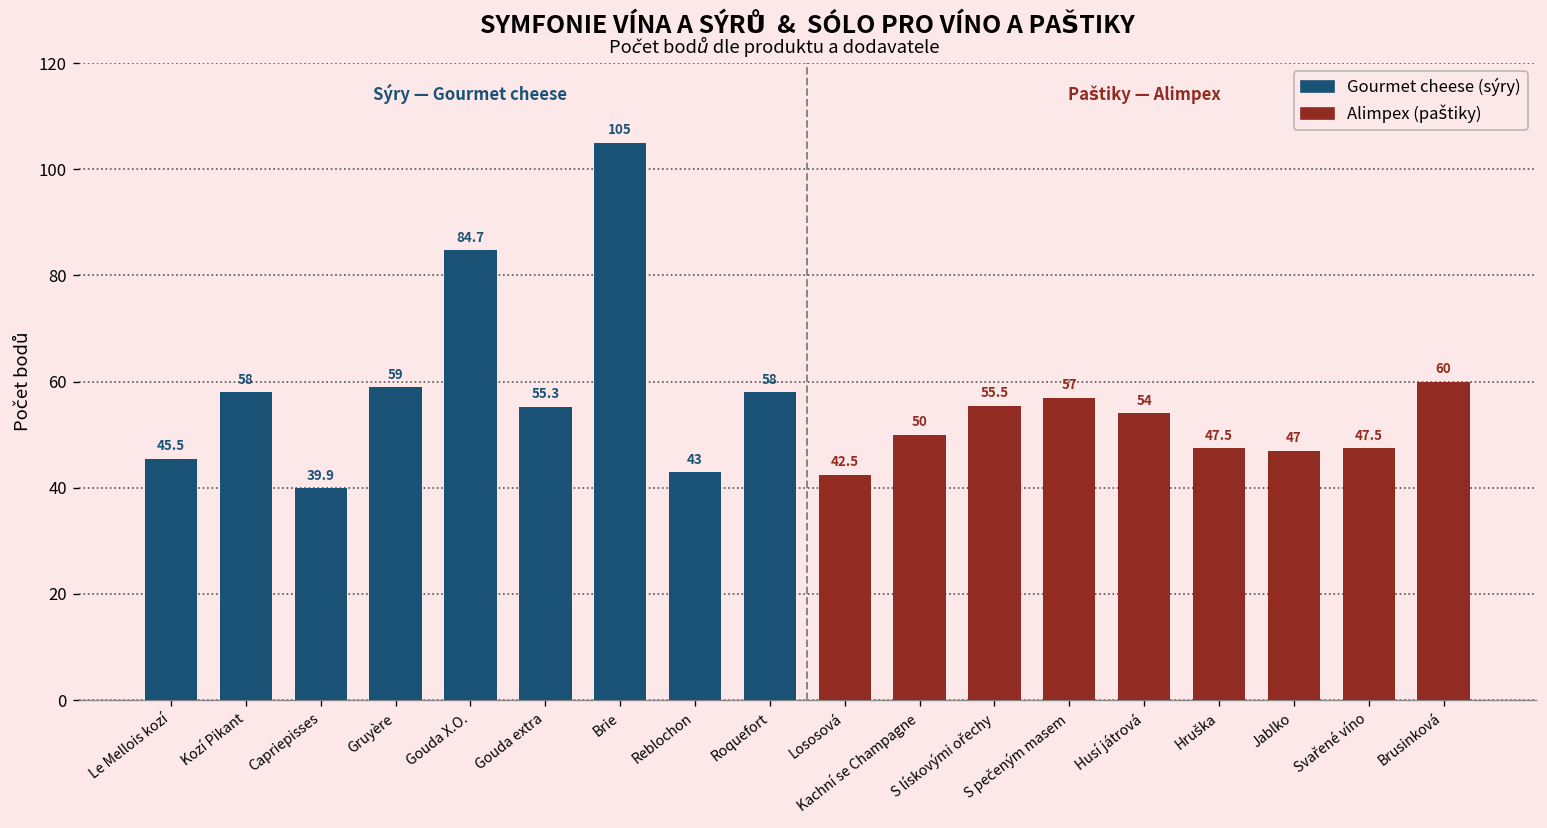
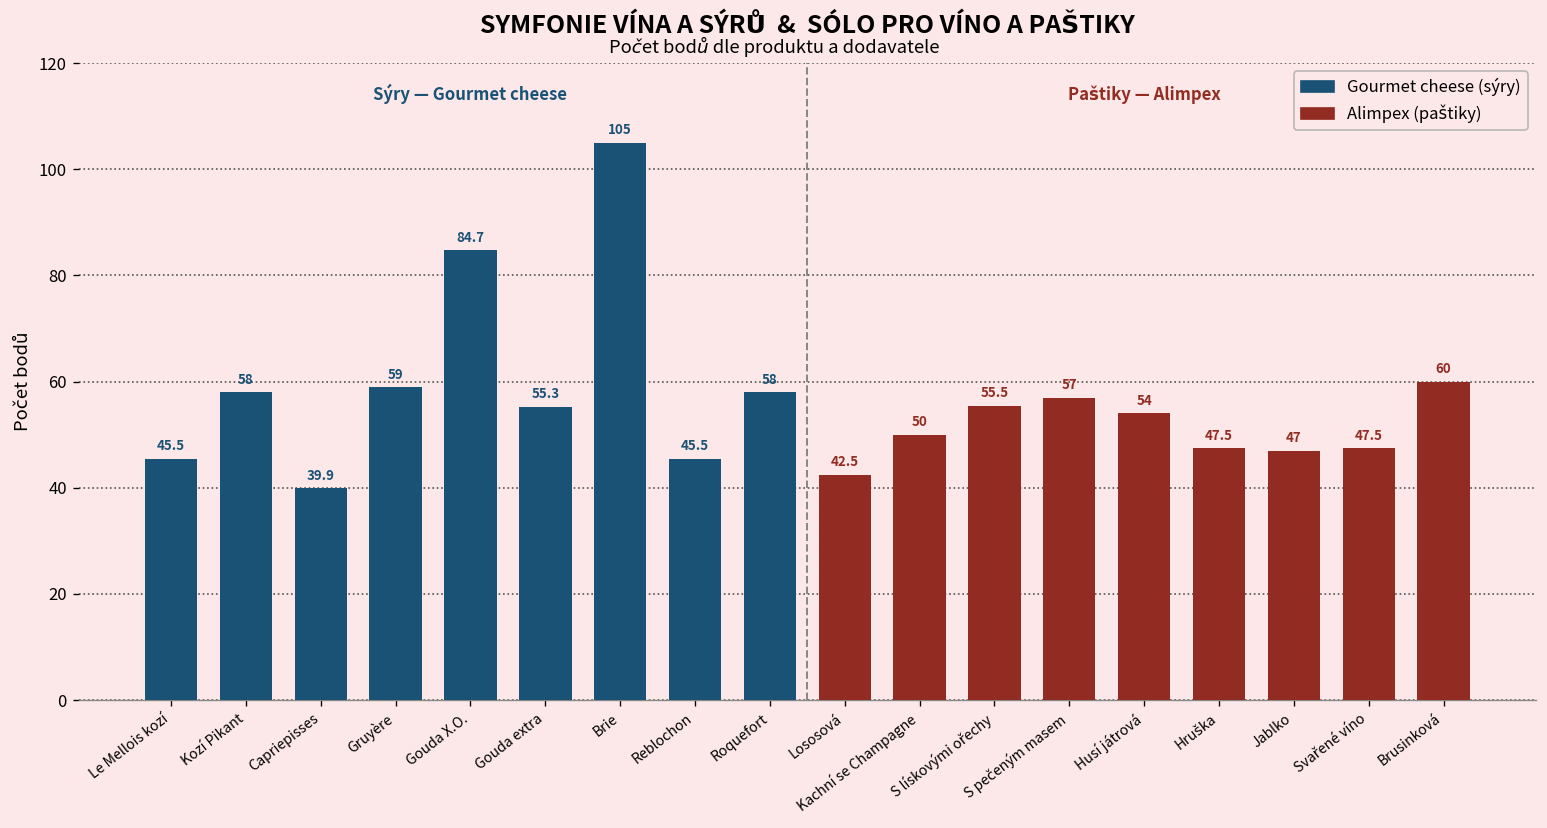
  {
    "Gourmet cheese (sýry)": {
      "Le Mellois kozí": 45.5,
      "Kozí Pikant": 58,
      "Capriepisses": 39.9,
      "Gruyère": 59,
      "Gouda X.O.": 84.7,
      "Gouda extra": 55.3,
      "Brie": 105,
-     "Reblochon": 43,
+     "Reblochon": 45.5,
      "Roquefort": 58
    },
    "Alimpex (paštiky)": {
      "Lososová": 42.5,
      "Kachní se Champagne": 50,
      "S lískovými ořechy": 55.5,
      "S pečeným masem": 57,
      "Husí játrová": 54,
      "Hruška": 47.5,
      "Jablko": 47,
      "Svařené víno": 47.5,
      "Brusinková": 60
    }
  }
